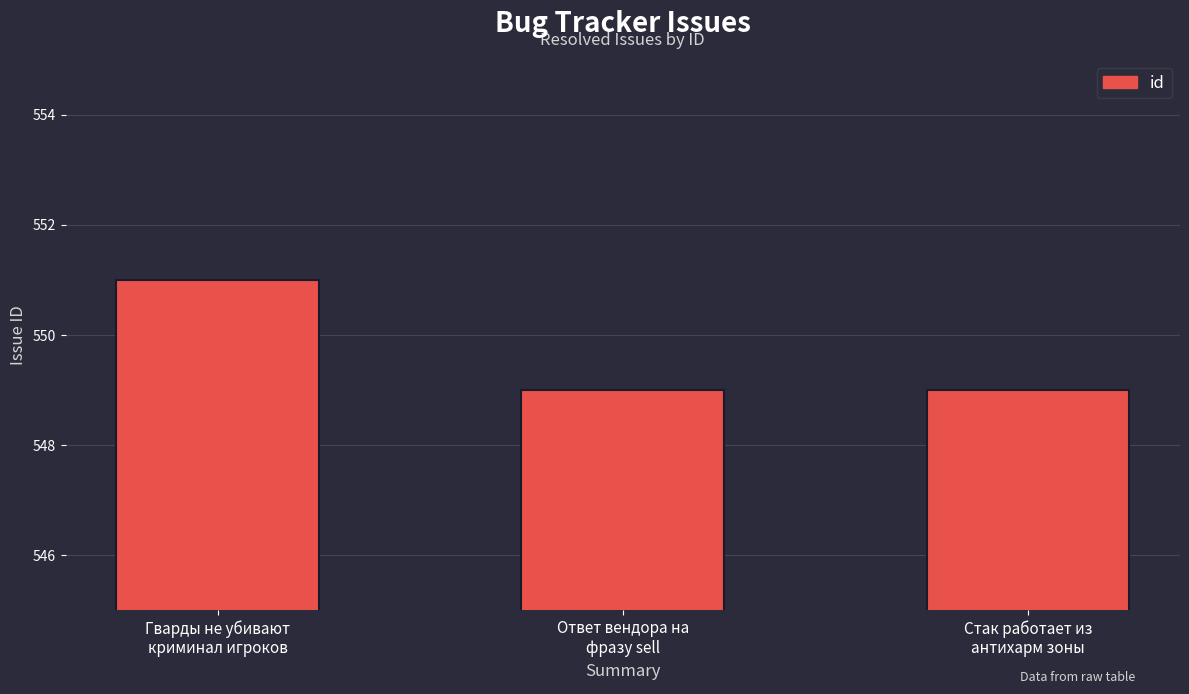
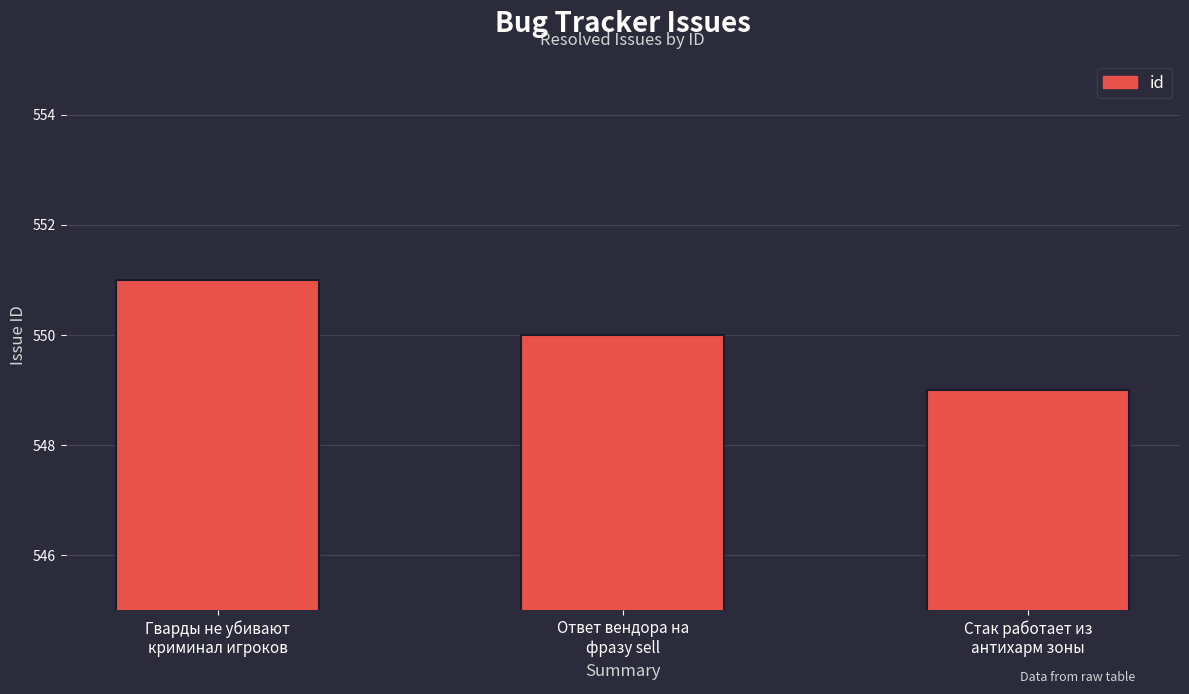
  {
    "Гварды не убивают криминал игроков": 551,
-   "Ответ вендора на фразу sell": 549,
+   "Ответ вендора на фразу sell": 550,
    "Стак работает из антихарм зоны": 549
  }
